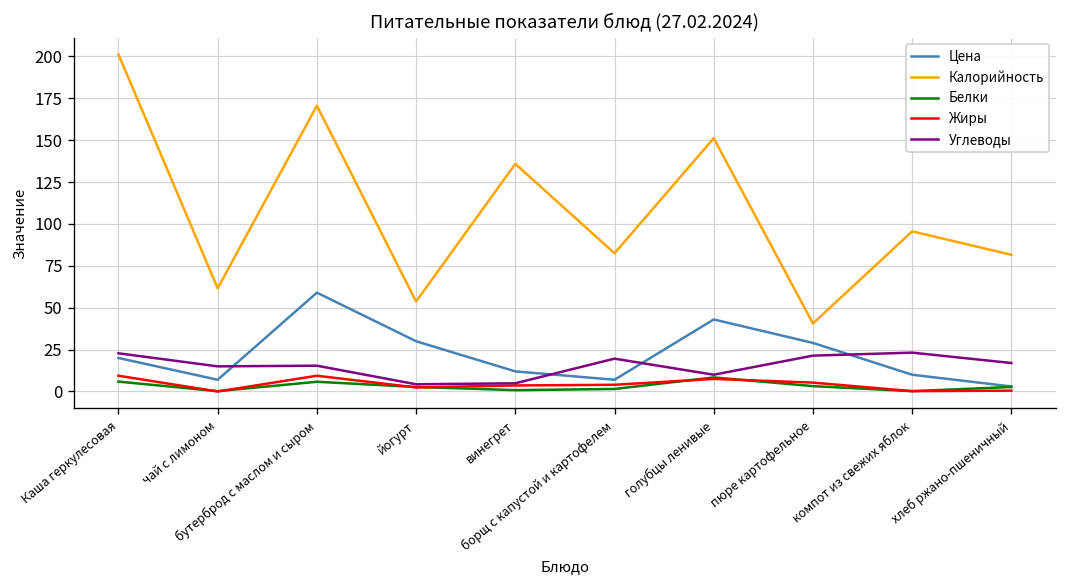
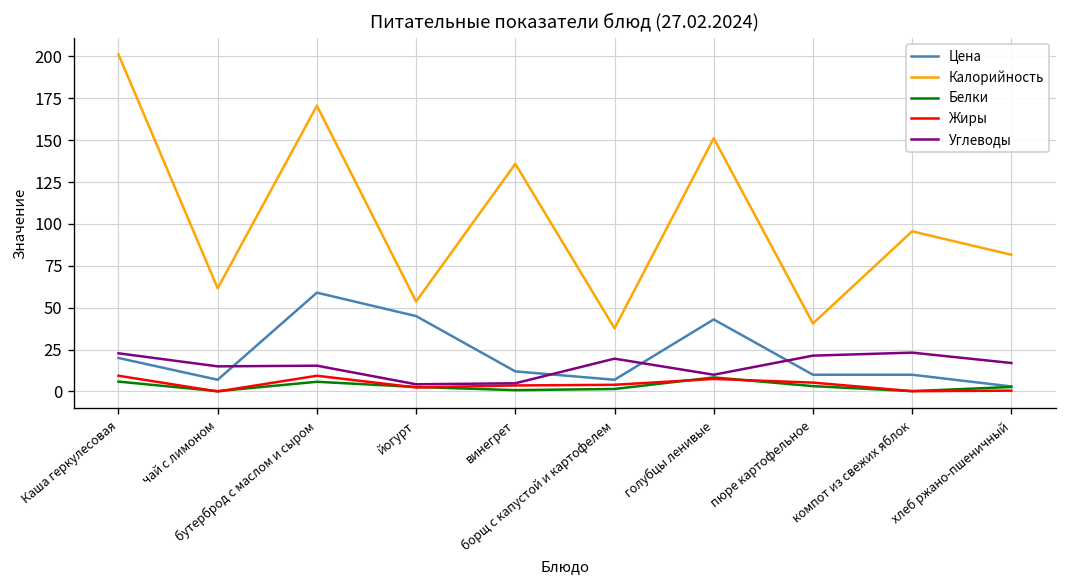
  {
    "Цена": {
      "Каша геркулесовая": 20,
      "чай с лимоном": 7,
      "бутерброд с маслом и сыром": 59,
-     "йогурт": 30,
+     "йогурт": 45,
      "винегрет": 12,
      "борщ с капустой и картофелем": 7,
      "голубцы ленивые": 43,
-     "пюре картофельное": 29,
+     "пюре картофельное": 10,
      "компот из свежих яблок": 10
    },
    "Калорийность": {
      "Каша геркулесовая": 201,
      "чай с лимоном": 62,
      "бутерброд с маслом и сыром": 171,
      "йогурт": 54,
      "винегрет": 136,
-     "борщ с капустой и картофелем": 83,
+     "борщ с капустой и картофелем": 38,
      "голубцы ленивые": 151,
      "пюре картофельное": 41,
      "компот из свежих яблок": 96,
      "хлеб ржано-пшеничный": 82
    },
    "Белки": {
      "Каша геркулесовая": 6,
      "бутерброд с маслом и сыром": 6,
      "винегрет": 1,
      "борщ с капустой и картофелем": 2,
      "пюре картофельное": 3
    },
    "Жиры": {
      "Каша геркулесовая": 9,
      "бутерброд с маслом и сыром": 9,
      "борщ с капустой и картофелем": 4,
      "пюре картофельное": 5,
      "хлеб ржано-пшеничный": 1
    },
    "Углеводы": {
      "Каша геркулесовая": 23,
      "чай с лимоном": 15,
      "бутерброд с маслом и сыром": 15,
      "борщ с капустой и картофелем": 20,
      "пюре картофельное": 21,
      "компот из свежих яблок": 23,
      "хлеб ржано-пшеничный": 17
    }
  }
